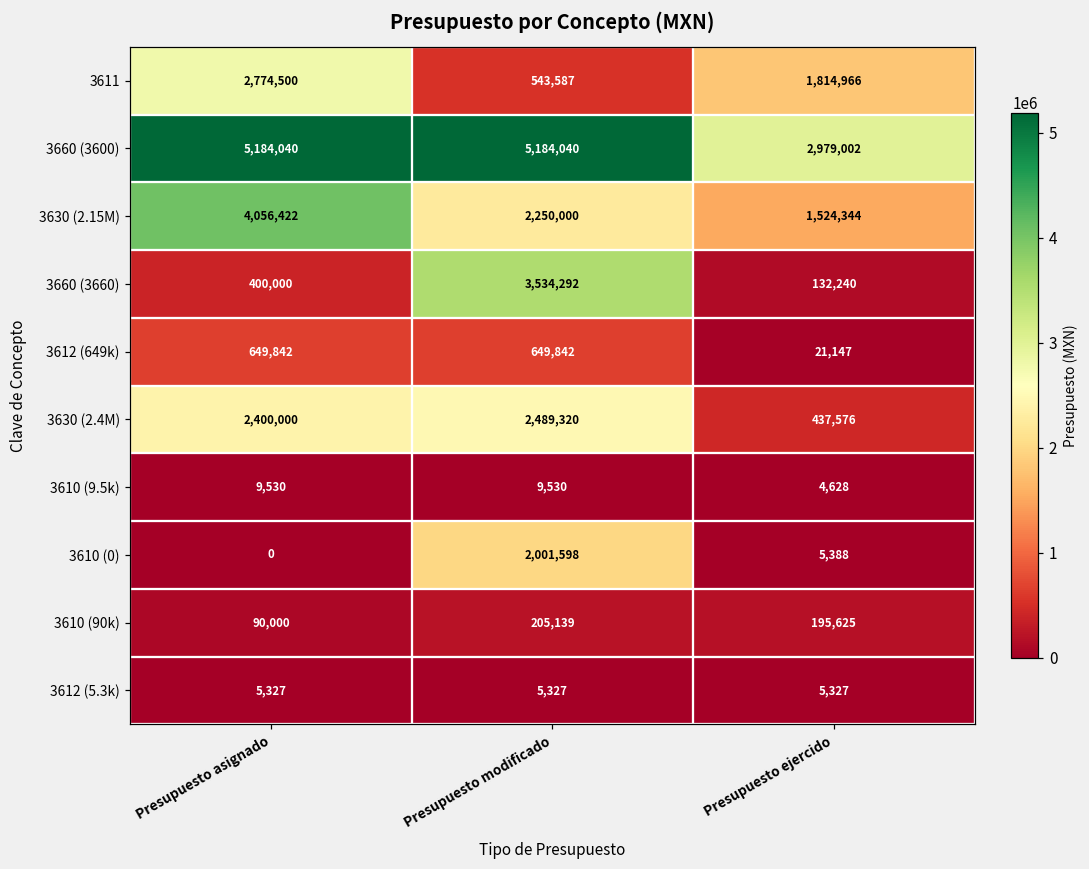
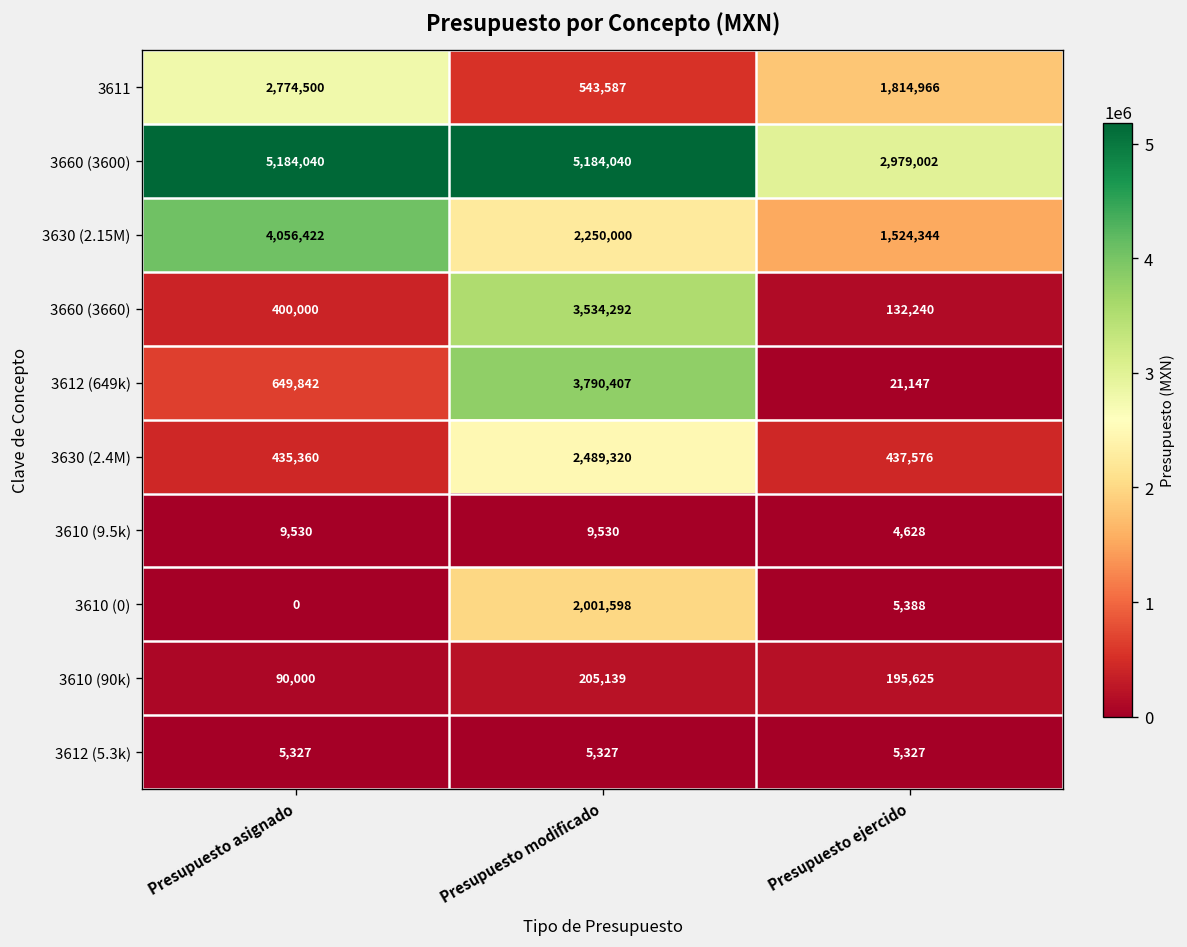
  {
    "3611": {
      "Presupuesto asignado": "2,774,500",
      "Presupuesto modificado": "543,587",
      "Presupuesto ejercido": "1,814,966"
    },
    "3660 (3600)": {
      "Presupuesto asignado": "5,184,040",
      "Presupuesto modificado": "5,184,040",
      "Presupuesto ejercido": "2,979,002"
    },
    "3630 (2.15M)": {
      "Presupuesto asignado": "4,056,422",
      "Presupuesto modificado": "2,250,000",
      "Presupuesto ejercido": "1,524,344"
    },
    "3660 (3660)": {
      "Presupuesto asignado": "400,000",
      "Presupuesto modificado": "3,534,292",
      "Presupuesto ejercido": "132,240"
    },
    "3612 (649k)": {
      "Presupuesto asignado": "649,842",
-     "Presupuesto modificado": "649,842",
+     "Presupuesto modificado": "3,790,407",
      "Presupuesto ejercido": "21,147"
    },
    "3630 (2.4M)": {
-     "Presupuesto asignado": "2,400,000",
+     "Presupuesto asignado": "435,360",
      "Presupuesto modificado": "2,489,320",
      "Presupuesto ejercido": "437,576"
    },
    "3610 (9.5k)": {
      "Presupuesto asignado": "9,530",
      "Presupuesto modificado": "9,530",
      "Presupuesto ejercido": "4,628"
    },
    "3610 (0)": {
      "Presupuesto asignado": "0",
      "Presupuesto modificado": "2,001,598",
      "Presupuesto ejercido": "5,388"
    },
    "3610 (90k)": {
      "Presupuesto asignado": "90,000",
      "Presupuesto modificado": "205,139",
      "Presupuesto ejercido": "195,625"
    },
    "3612 (5.3k)": {
      "Presupuesto asignado": "5,327",
      "Presupuesto modificado": "5,327",
      "Presupuesto ejercido": "5,327"
    }
  }
